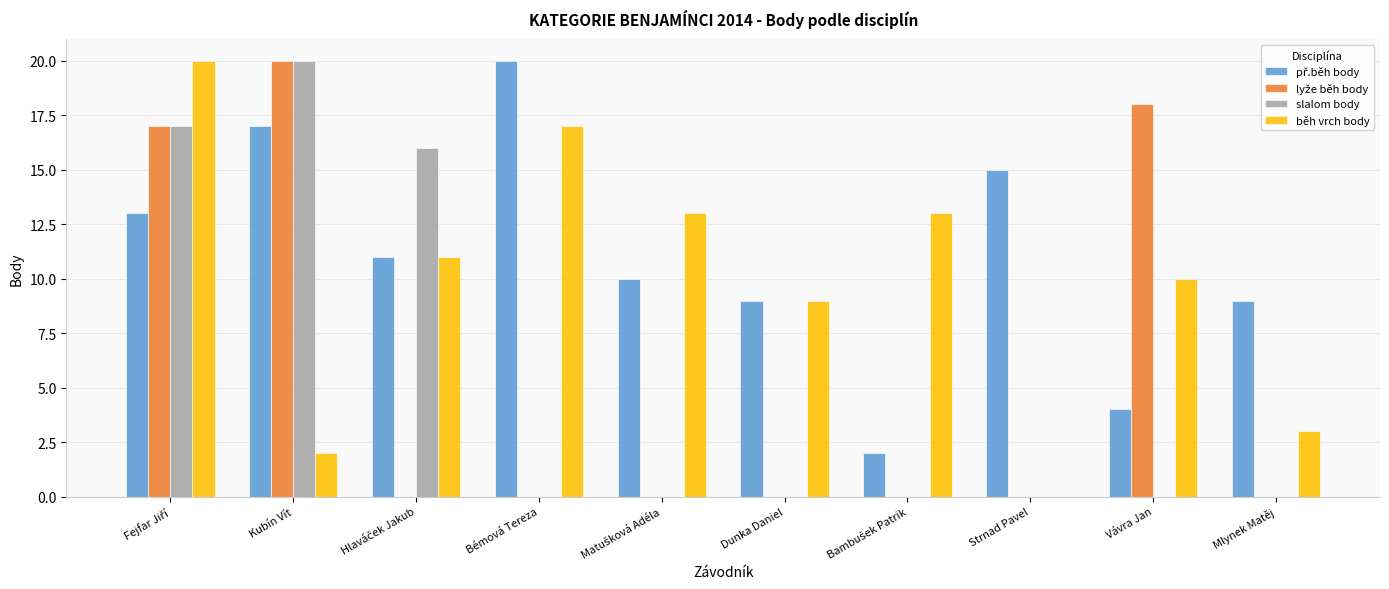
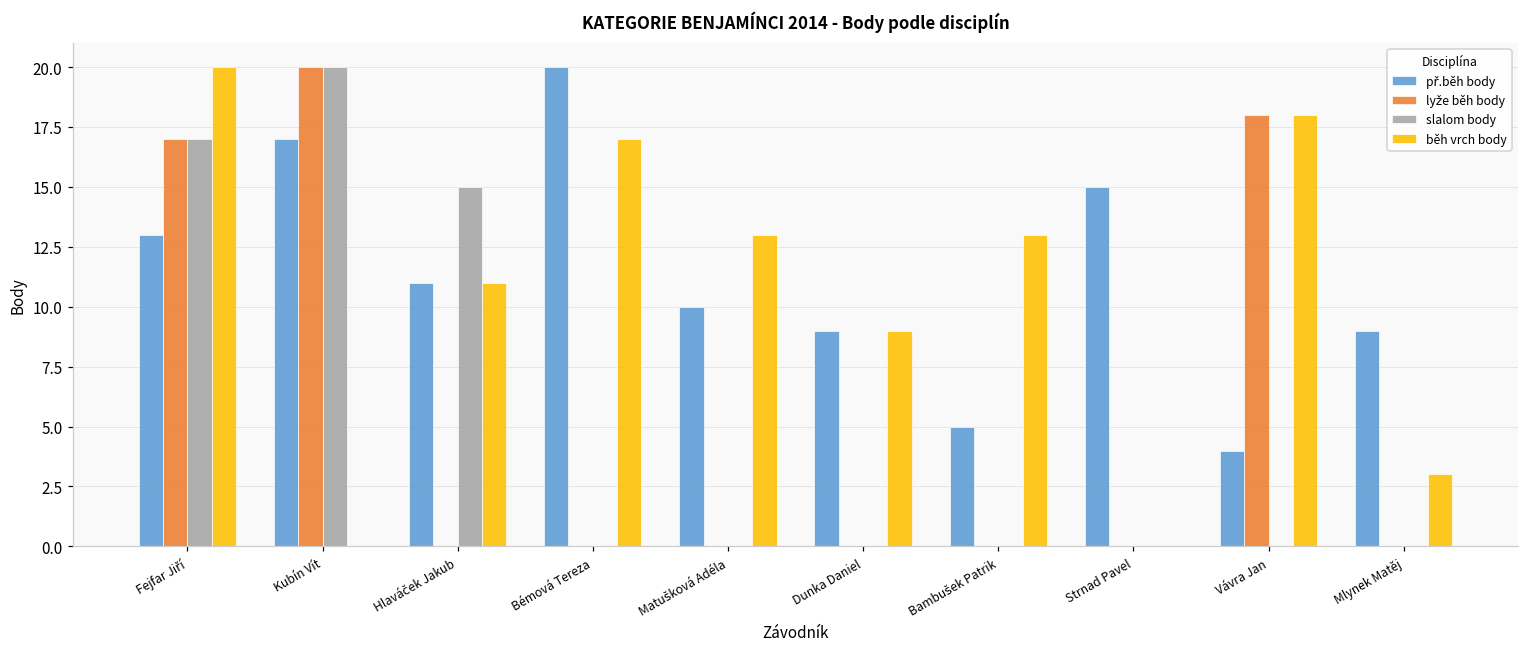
  {
    "př.běh body": {
      "Fejfar Jiří": 13,
      "Kubín Vít": 17,
      "Hlaváček Jakub": 11,
      "Bémová Tereza": 20,
      "Matušková Adéla": 10,
      "Dunka Daniel": 9,
-     "Bambušek Patrik": 2,
+     "Bambušek Patrik": 5,
      "Strnad Pavel": 15,
      "Vávra Jan": 4,
      "Mlynek Matěj": 9
    },
    "lyže běh body": {
      "Fejfar Jiří": 17,
      "Kubín Vít": 20,
      "Hlaváček Jakub": 0,
      "Bémová Tereza": 0,
      "Matušková Adéla": 0,
      "Dunka Daniel": 0,
      "Bambušek Patrik": 0,
      "Strnad Pavel": 0,
      "Vávra Jan": 18,
      "Mlynek Matěj": 0
    },
    "slalom body": {
      "Fejfar Jiří": 17,
      "Kubín Vít": 20,
-     "Hlaváček Jakub": 16,
+     "Hlaváček Jakub": 15,
      "Bémová Tereza": 0,
      "Matušková Adéla": 0,
      "Dunka Daniel": 0,
      "Bambušek Patrik": 0,
      "Strnad Pavel": 0,
      "Vávra Jan": 0,
      "Mlynek Matěj": 0
    },
    "běh vrch body": {
      "Fejfar Jiří": 20,
-     "Kubín Vít": 2,
+     "Kubín Vít": 0,
      "Hlaváček Jakub": 11,
      "Bémová Tereza": 17,
      "Matušková Adéla": 13,
      "Dunka Daniel": 9,
      "Bambušek Patrik": 13,
      "Strnad Pavel": 0,
-     "Vávra Jan": 10,
+     "Vávra Jan": 18,
      "Mlynek Matěj": 3
    }
  }
